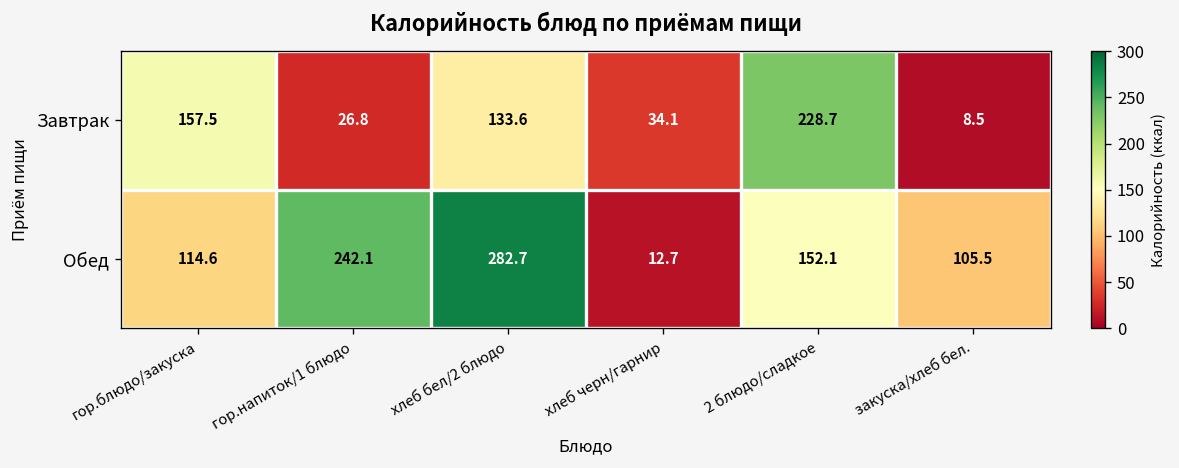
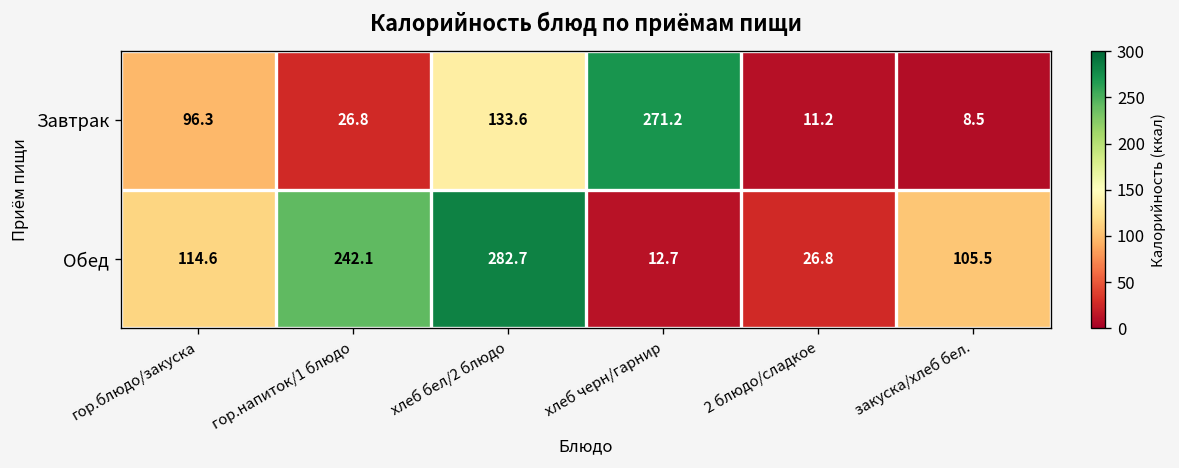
  {
    "Завтрак": {
-     "гор.блюдо/закуска": 157.5,
+     "гор.блюдо/закуска": 96.3,
      "гор.напиток/1 блюдо": 26.8,
      "хлеб бел/2 блюдо": 133.6,
-     "хлеб черн/гарнир": 34.1,
-     "2 блюдо/сладкое": 228.7,
+     "хлеб черн/гарнир": 271.2,
+     "2 блюдо/сладкое": 11.2,
      "закуска/хлеб бел.": 8.5
    },
    "Обед": {
      "гор.блюдо/закуска": 114.6,
      "гор.напиток/1 блюдо": 242.1,
      "хлеб бел/2 блюдо": 282.7,
      "хлеб черн/гарнир": 12.7,
-     "2 блюдо/сладкое": 152.1,
+     "2 блюдо/сладкое": 26.8,
      "закуска/хлеб бел.": 105.5
    }
  }
